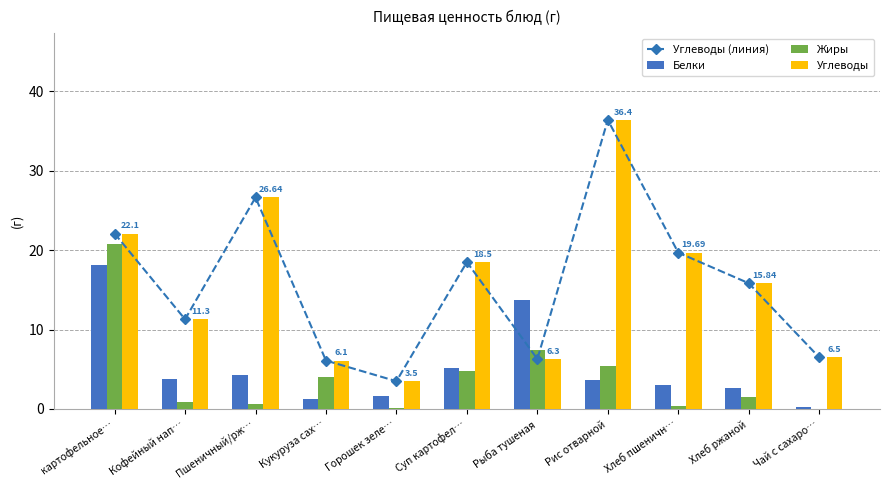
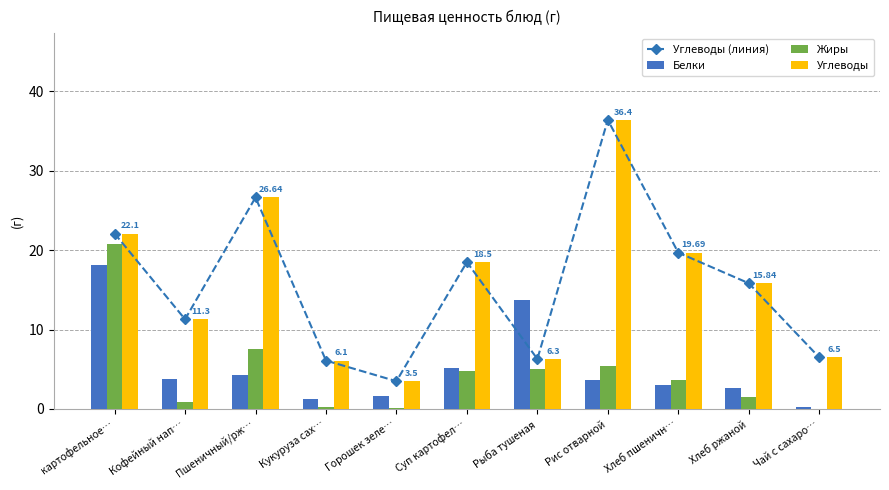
  {
    "Жиры": {
      "картофельное…": 21,
      "Кофейный нап…": 1,
-     "Пшеничный/рж…": 1,
-     "Кукуруза сах…": 4,
+     "Пшеничный/рж…": 8,
+     "Кукуруза сах…": 0,
      "Суп картофел…": 5,
-     "Рыба тушеная": 7,
+     "Рыба тушеная": 5,
      "Рис отварной": 5,
-     "Хлеб пшеничн…": 0,
+     "Хлеб пшеничн…": 4,
      "Хлеб ржаной": 2,
      "Чай с сахаро…": 0
    },
    "Углеводы": {
      "картофельное…": 22.1,
      "Кофейный нап…": 11.3,
      "Пшеничный/рж…": 26.64,
      "Кукуруза сах…": 6.1,
      "Горошек зеле…": 3.5,
      "Суп картофел…": 18.5,
      "Рыба тушеная": 6.3,
      "Рис отварной": 36.4,
      "Хлеб пшеничн…": 19.69,
      "Хлеб ржаной": 15.84,
      "Чай с сахаро…": 6.5
    }
  }
